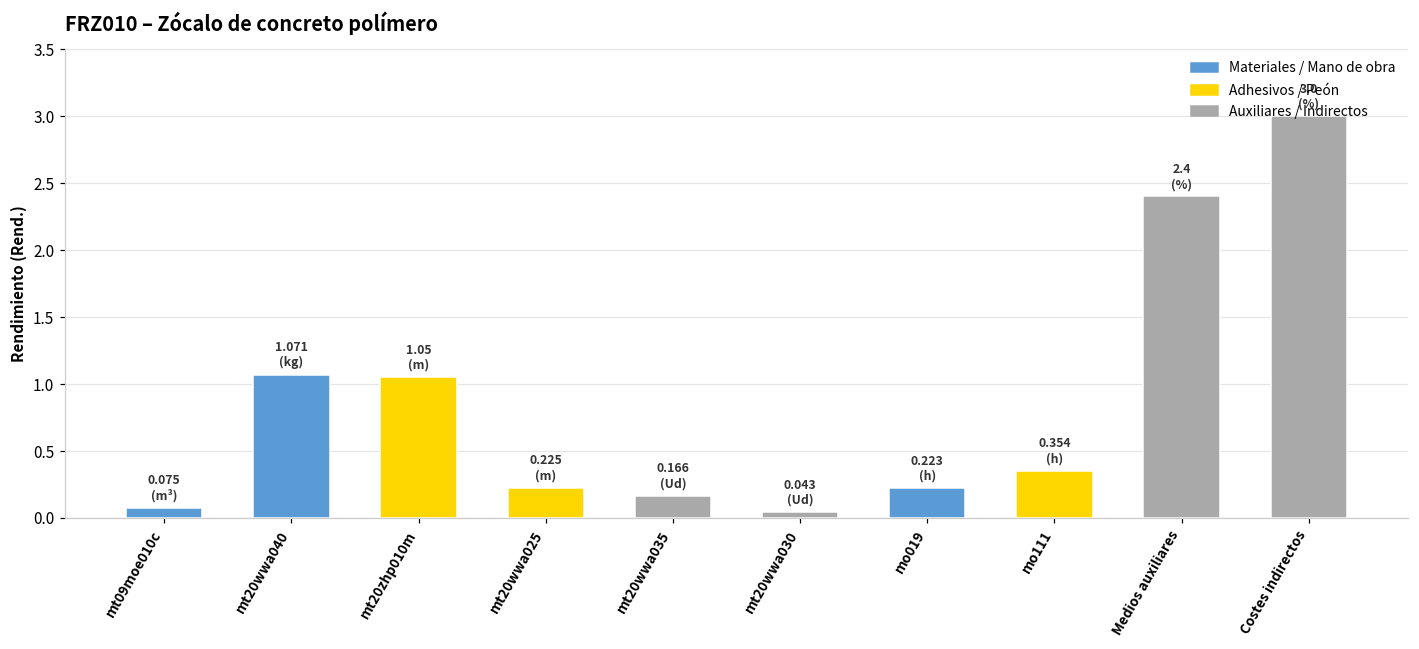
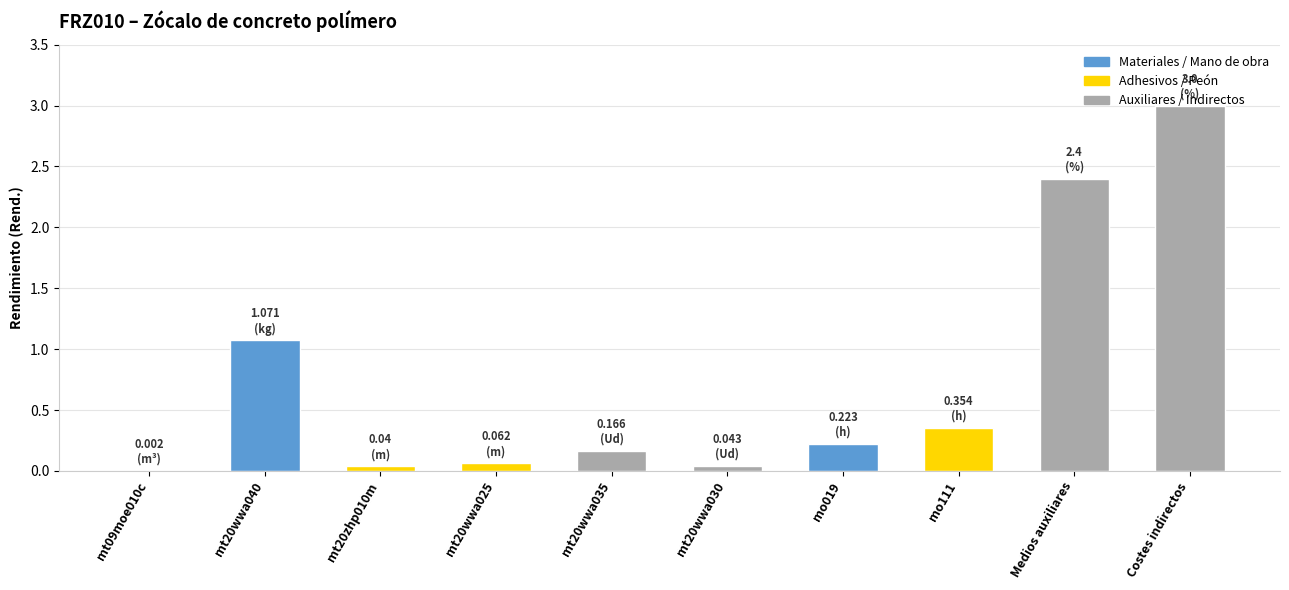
  {
-   "mt09moe010c": 0.075,
+   "mt09moe010c": 0.002,
    "mt20wwa040": 1.071,
-   "mt20zhp010m": 1.05,
-   "mt20wwa025": 0.225,
+   "mt20zhp010m": 0.04,
+   "mt20wwa025": 0.062,
    "mt20wwa035": 0.166,
    "mt20wwa030": 0.043,
    "mo019": 0.223,
    "mo111": 0.354,
    "Medios auxiliares": 2.4,
    "Costes indirectos": 3.0
  }
